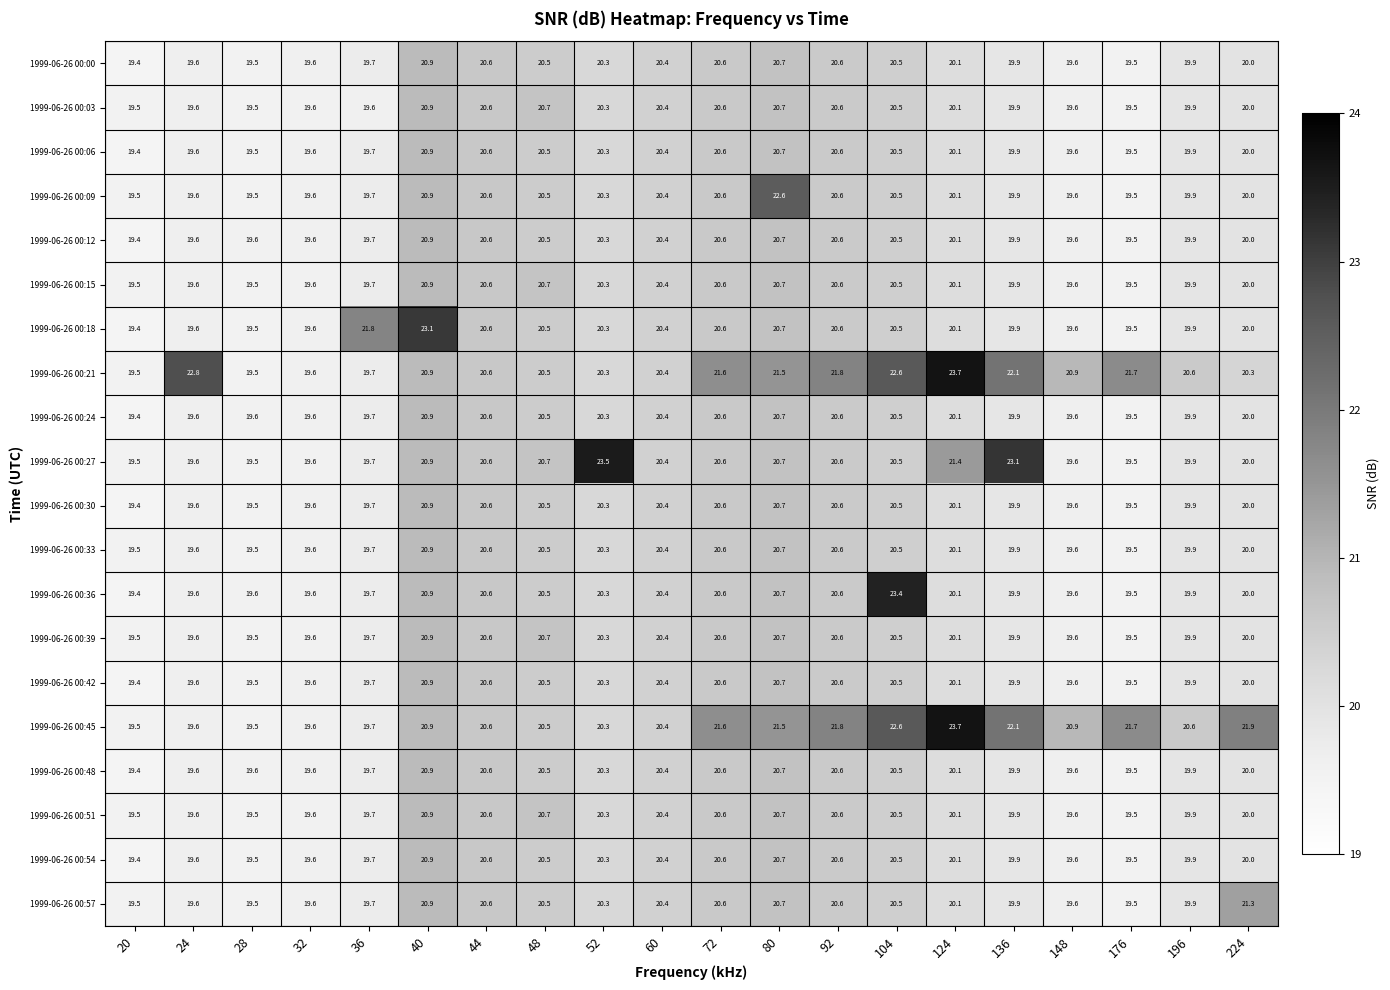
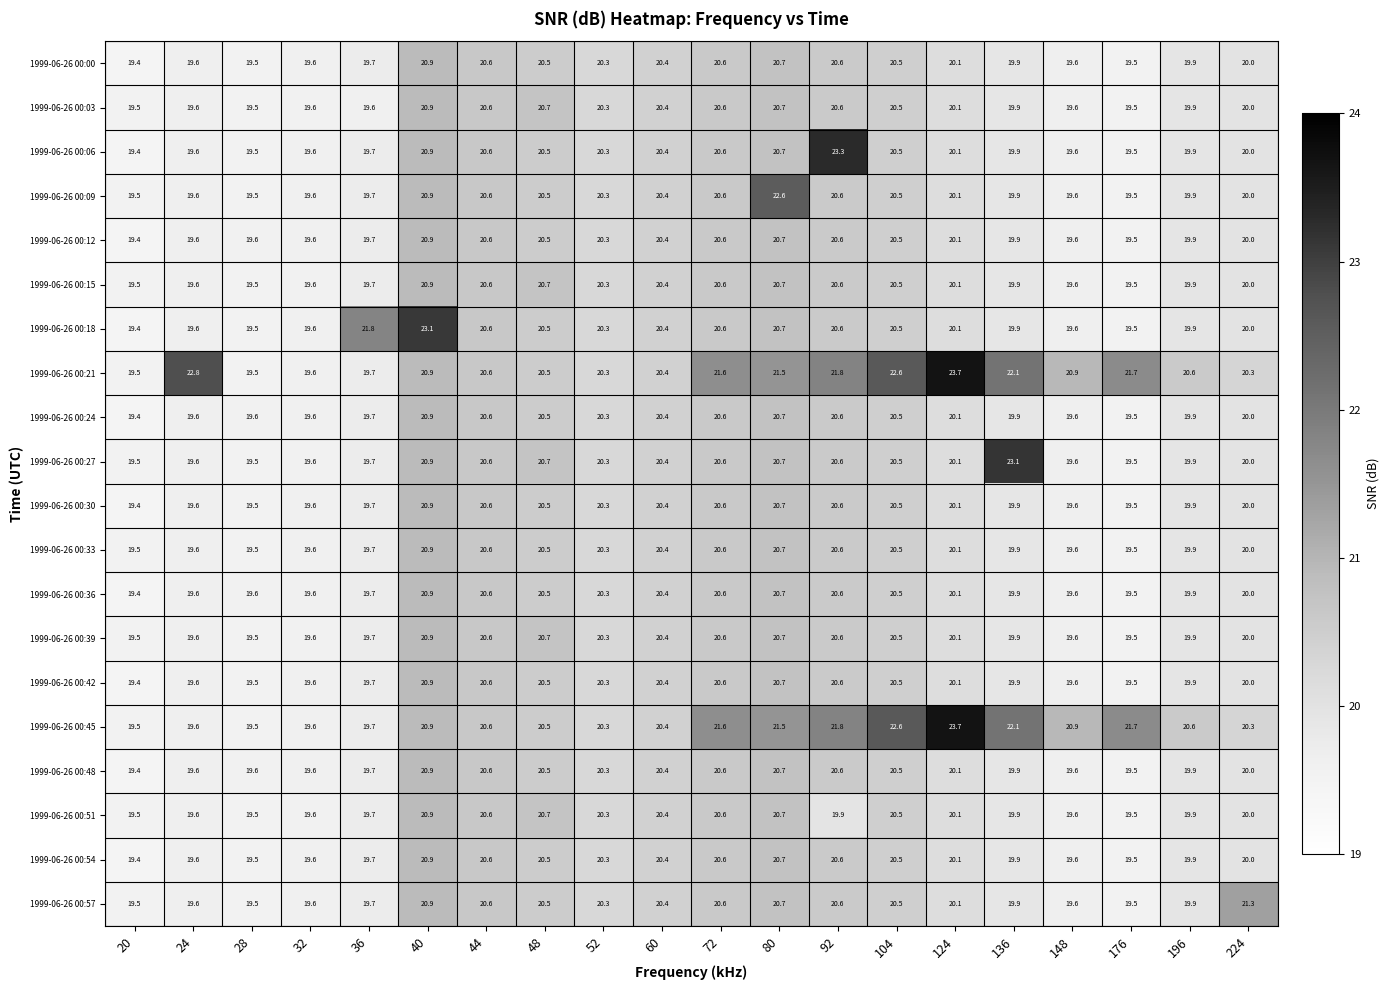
  {
    "1999-06-26 00:06": {
      "20": 19.4,
      "24": 19.6,
      "28": 19.5,
      "32": 19.6,
      "36": 19.7,
      "40": 20.9,
      "44": 20.6,
      "48": 20.5,
      "52": 20.3,
      "60": 20.4,
      "72": 20.6,
      "80": 20.7,
-     "92": 20.6,
+     "92": 23.3,
      "104": 20.5,
      "124": 20.1,
      "136": 19.9,
      "148": 19.6,
      "176": 19.5,
      "196": 19.9,
      "224": 20.0
    },
    "1999-06-26 00:27": {
      "20": 19.5,
      "24": 19.6,
      "28": 19.5,
      "32": 19.6,
      "36": 19.7,
      "40": 20.9,
      "44": 20.6,
      "48": 20.7,
-     "52": 23.5,
+     "52": 20.3,
      "60": 20.4,
      "72": 20.6,
      "80": 20.7,
      "92": 20.6,
      "104": 20.5,
-     "124": 21.4,
+     "124": 20.1,
      "136": 23.1,
      "148": 19.6,
      "176": 19.5,
      "196": 19.9,
      "224": 20.0
    },
    "1999-06-26 00:36": {
      "20": 19.4,
      "24": 19.6,
      "28": 19.6,
      "32": 19.6,
      "36": 19.7,
      "40": 20.9,
      "44": 20.6,
      "48": 20.5,
      "52": 20.3,
      "60": 20.4,
      "72": 20.6,
      "80": 20.7,
      "92": 20.6,
-     "104": 23.4,
+     "104": 20.5,
      "124": 20.1,
      "136": 19.9,
      "148": 19.6,
      "176": 19.5,
      "196": 19.9,
      "224": 20.0
    },
    "1999-06-26 00:45": {
      "20": 19.5,
      "24": 19.6,
      "28": 19.5,
      "32": 19.6,
      "36": 19.7,
      "40": 20.9,
      "44": 20.6,
      "48": 20.5,
      "52": 20.3,
      "60": 20.4,
      "72": 21.6,
      "80": 21.5,
      "92": 21.8,
      "104": 22.6,
      "124": 23.7,
      "136": 22.1,
      "148": 20.9,
      "176": 21.7,
      "196": 20.6,
-     "224": 21.9
+     "224": 20.3
    },
    "1999-06-26 00:51": {
      "20": 19.5,
      "24": 19.6,
      "28": 19.5,
      "32": 19.6,
      "36": 19.7,
      "40": 20.9,
      "44": 20.6,
      "48": 20.7,
      "52": 20.3,
      "60": 20.4,
      "72": 20.6,
      "80": 20.7,
-     "92": 20.6,
+     "92": 19.9,
      "104": 20.5,
      "124": 20.1,
      "136": 19.9,
      "148": 19.6,
      "176": 19.5,
      "196": 19.9,
      "224": 20.0
    }
  }
